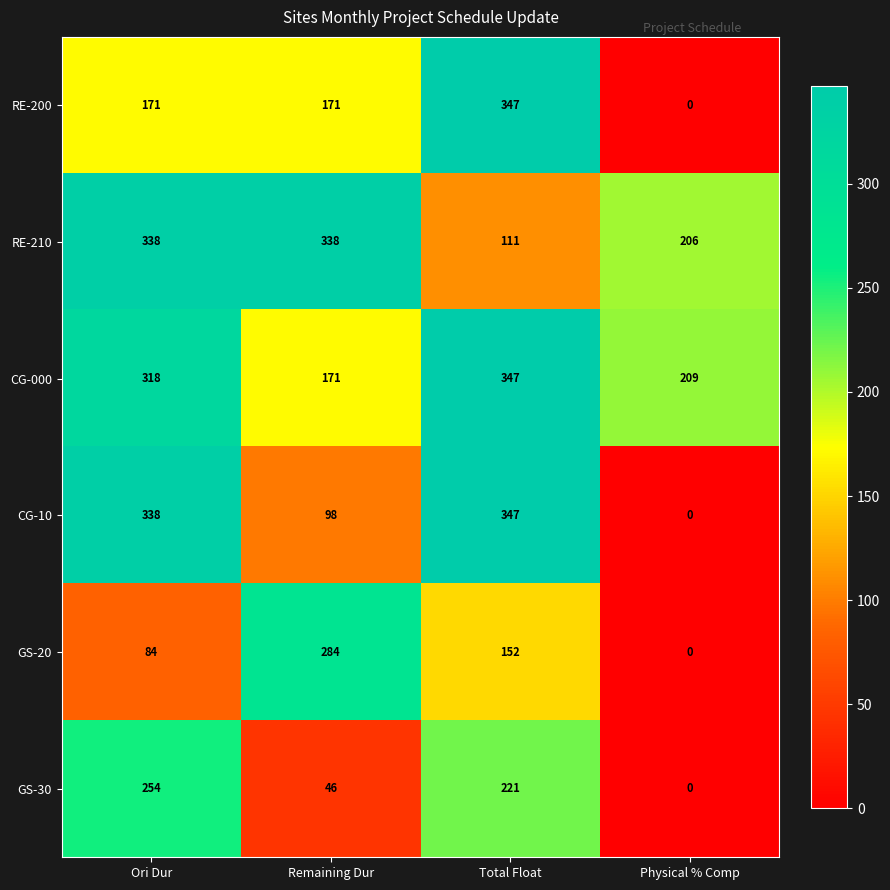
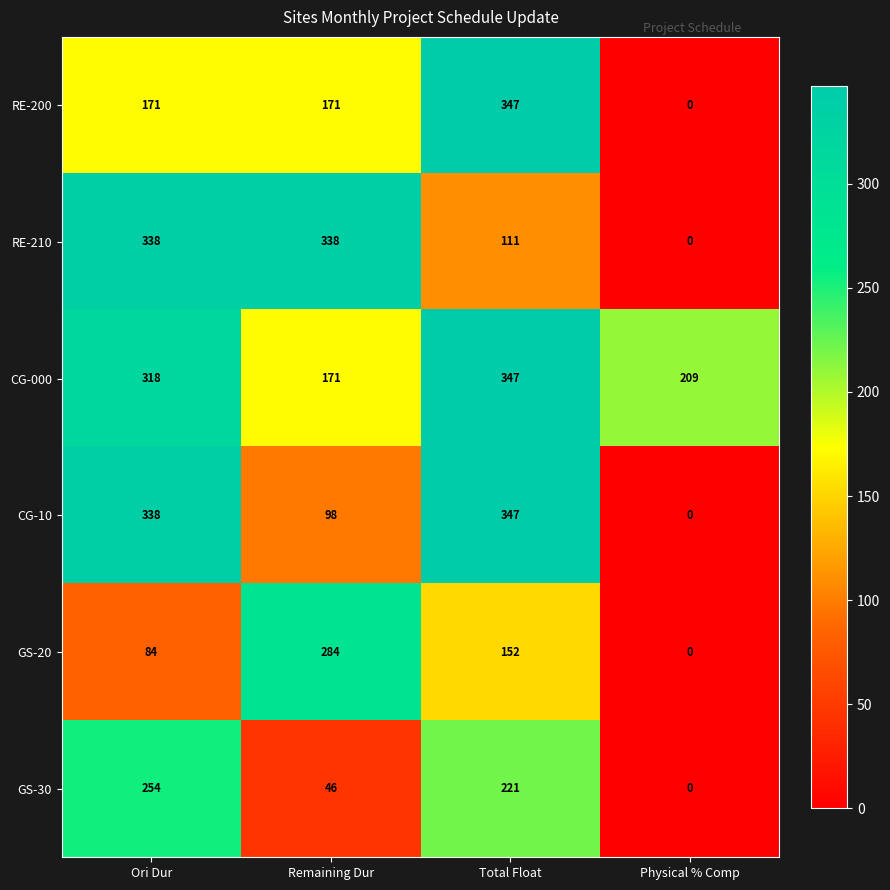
  {
    "RE-200": {
      "Ori Dur": 171,
      "Remaining Dur": 171,
      "Total Float": 347,
      "Physical % Comp": 0
    },
    "RE-210": {
      "Ori Dur": 338,
      "Remaining Dur": 338,
      "Total Float": 111,
-     "Physical % Comp": 206
+     "Physical % Comp": 0
    },
    "CG-000": {
      "Ori Dur": 318,
      "Remaining Dur": 171,
      "Total Float": 347,
      "Physical % Comp": 209
    },
    "CG-10": {
      "Ori Dur": 338,
      "Remaining Dur": 98,
      "Total Float": 347,
      "Physical % Comp": 0
    },
    "GS-20": {
      "Ori Dur": 84,
      "Remaining Dur": 284,
      "Total Float": 152,
      "Physical % Comp": 0
    },
    "GS-30": {
      "Ori Dur": 254,
      "Remaining Dur": 46,
      "Total Float": 221,
      "Physical % Comp": 0
    }
  }
